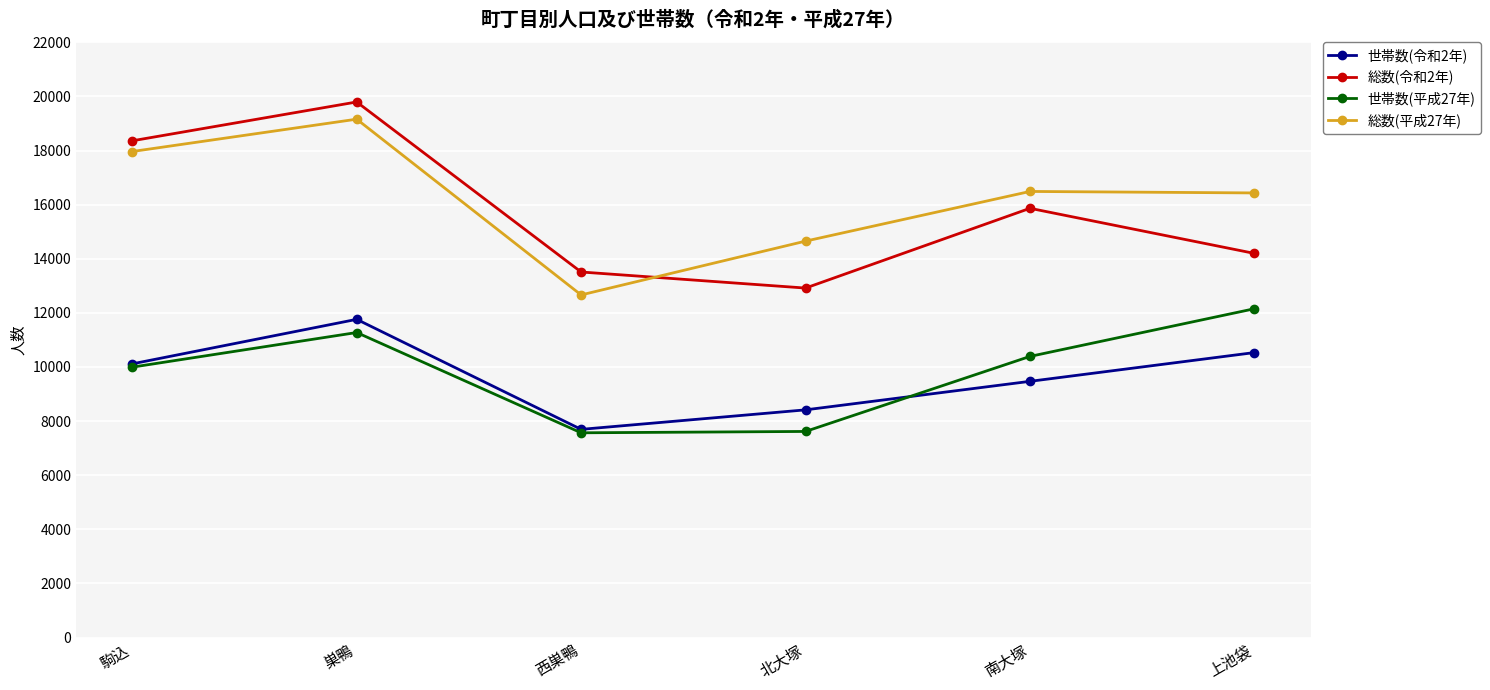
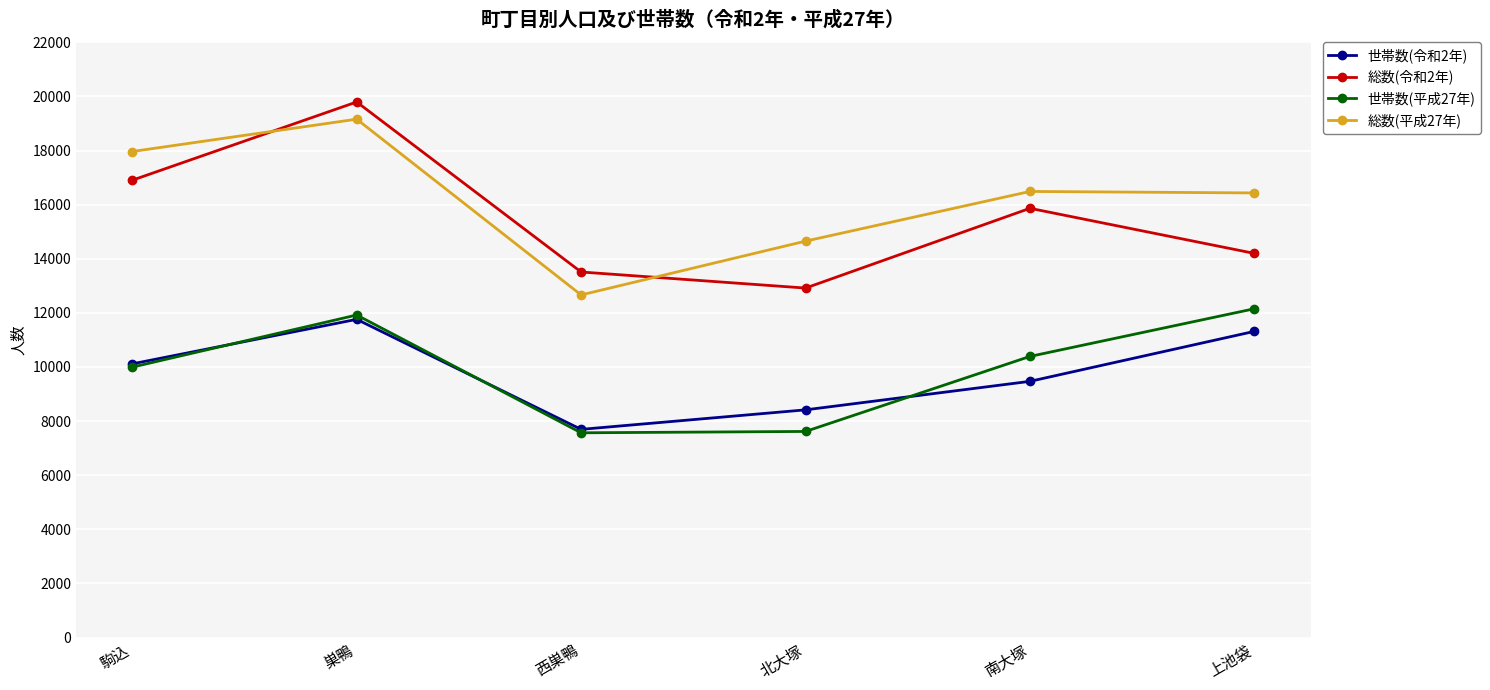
  {
    "世帯数(令和2年)": {
      "駒込": 10100,
      "巣鴨": 11800,
      "西巣鴨": 7700,
      "北大塚": 8400,
      "南大塚": 9500,
-     "上池袋": 10500
+     "上池袋": 11300
    },
    "総数(令和2年)": {
-     "駒込": 18400,
+     "駒込": 16900,
      "巣鴨": 19800,
      "西巣鴨": 13500,
      "北大塚": 12900,
      "南大塚": 15900,
      "上池袋": 14200
    },
    "世帯数(平成27年)": {
      "駒込": 10000,
-     "巣鴨": 11300,
+     "巣鴨": 11900,
      "西巣鴨": 7600,
      "北大塚": 7600,
      "南大塚": 10400,
      "上池袋": 12200
    },
    "総数(平成27年)": {
      "駒込": 18000,
      "巣鴨": 19200,
      "西巣鴨": 12700,
      "北大塚": 14700,
      "南大塚": 16500,
      "上池袋": 16400
    }
  }
